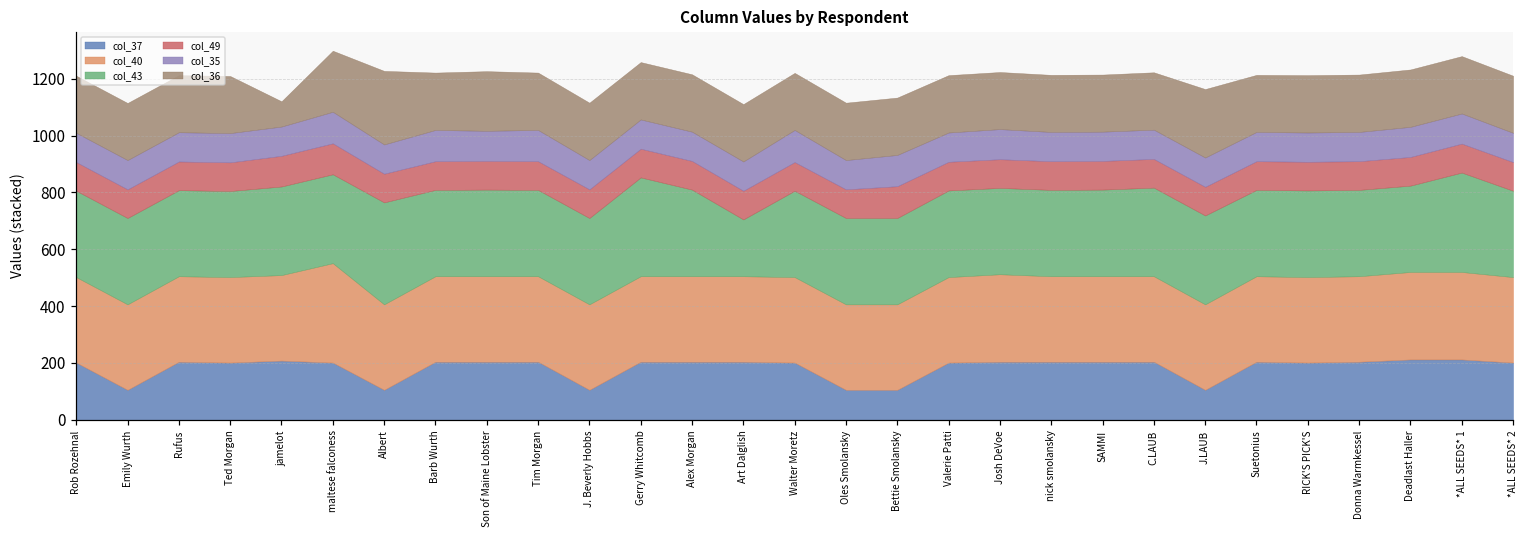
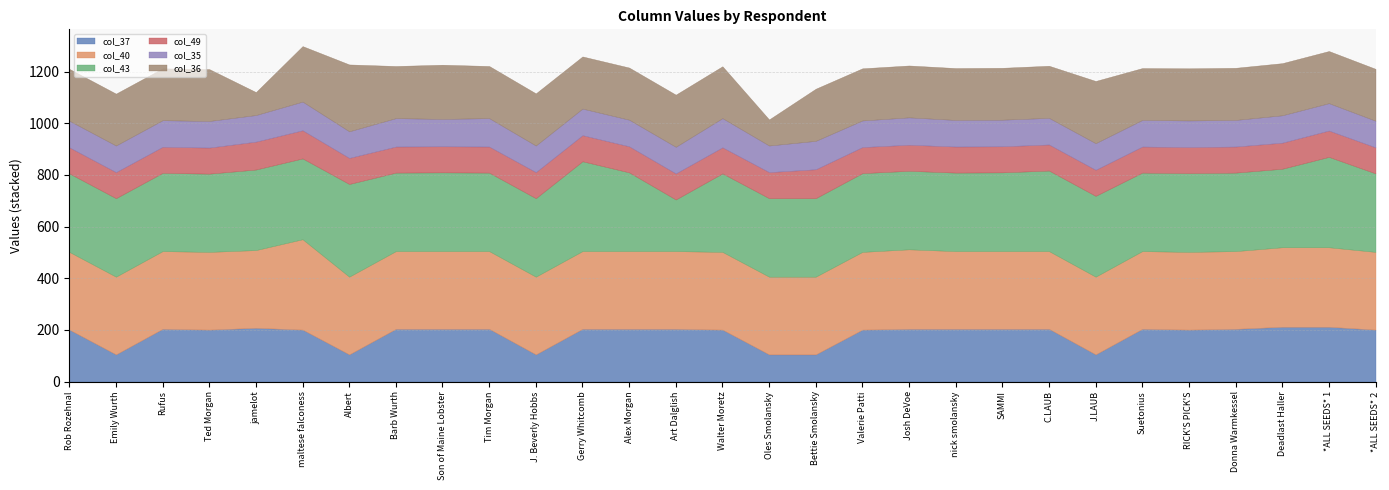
  {
    "col_43": {
      "Rob Rozehnal": 300,
      "Emily Wurth": 300,
      "Rufus": 300,
      "Ted Morgan": 300,
      "jamelot": 310,
      "maltese falconess": 310,
      "Albert": 360,
      "Barb Wurth": 300,
      "Son of Maine Lobster": 310,
      "Tim Morgan": 300,
      "J. Beverly Hobbs": 300,
      "Gerry Whitcomb": 350,
      "Alex Morgan": 310,
      "Art Dalglish": 200,
      "Walter Moretz": 300,
      "Oles Smolansky": 300,
      "Bettie Smolansky": 300,
      "Valerie Patti": 310,
      "Josh DeVoe": 300,
      "nick smolansky": 300,
      "SAMMI": 310,
      "C.LAUB": 310,
      "J.LAUB": 310,
      "Suetonius": 300,
      "RICK'S PICK'S": 310,
      "Donna Warmkessel": 300,
      "Deadlast Haller": 300,
      "*ALL SEEDS* 1": 350,
      "*ALL SEEDS* 2": 300
    },
    "col_36": {
      "Rob Rozehnal": 200,
      "Emily Wurth": 200,
      "Ted Morgan": 200,
      "jamelot": 90,
      "maltese falconess": 220,
      "Albert": 260,
      "Barb Wurth": 200,
      "Son of Maine Lobster": 210,
      "Tim Morgan": 200,
      "J. Beverly Hobbs": 200,
      "Gerry Whitcomb": 200,
      "Alex Morgan": 200,
      "Art Dalglish": 200,
      "Walter Moretz": 200,
-     "Oles Smolansky": 200,
+     "Oles Smolansky": 100,
      "Bettie Smolansky": 200,
      "Valerie Patti": 200,
      "Josh DeVoe": 200,
      "nick smolansky": 200,
      "SAMMI": 200,
      "C.LAUB": 200,
      "J.LAUB": 240,
      "Suetonius": 200,
      "RICK'S PICK'S": 200,
      "Donna Warmkessel": 200,
      "Deadlast Haller": 200,
      "*ALL SEEDS* 1": 200,
      "*ALL SEEDS* 2": 200
    }
  }
